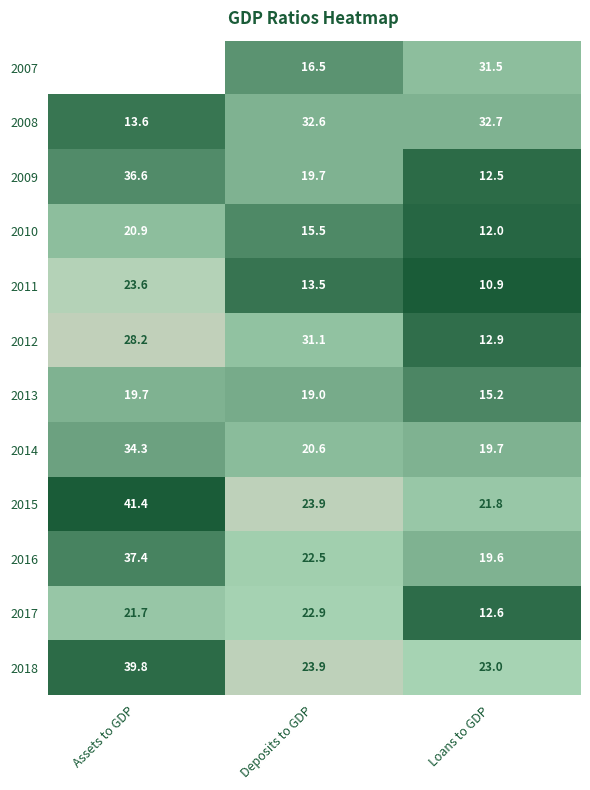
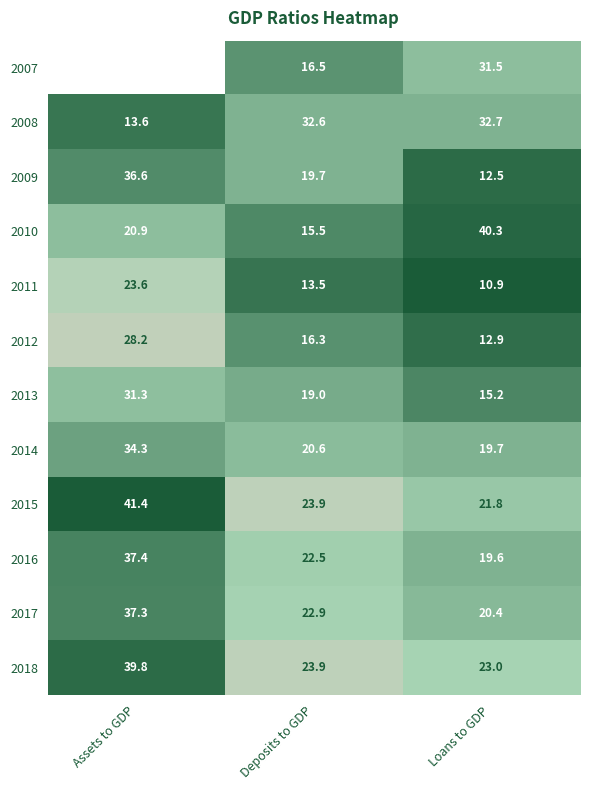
  {
    "2007": {
      "Deposits to GDP": 16.5,
      "Loans to GDP": 31.5
    },
    "2008": {
      "Assets to GDP": 13.6,
      "Deposits to GDP": 32.6,
      "Loans to GDP": 32.7
    },
    "2009": {
      "Assets to GDP": 36.6,
      "Deposits to GDP": 19.7,
      "Loans to GDP": 12.5
    },
    "2010": {
      "Assets to GDP": 20.9,
      "Deposits to GDP": 15.5,
-     "Loans to GDP": 12.0
+     "Loans to GDP": 40.3
    },
    "2011": {
      "Assets to GDP": 23.6,
      "Deposits to GDP": 13.5,
      "Loans to GDP": 10.9
    },
    "2012": {
      "Assets to GDP": 28.2,
-     "Deposits to GDP": 31.1,
+     "Deposits to GDP": 16.3,
      "Loans to GDP": 12.9
    },
    "2013": {
-     "Assets to GDP": 19.7,
+     "Assets to GDP": 31.3,
      "Deposits to GDP": 19.0,
      "Loans to GDP": 15.2
    },
    "2014": {
      "Assets to GDP": 34.3,
      "Deposits to GDP": 20.6,
      "Loans to GDP": 19.7
    },
    "2015": {
      "Assets to GDP": 41.4,
      "Deposits to GDP": 23.9,
      "Loans to GDP": 21.8
    },
    "2016": {
      "Assets to GDP": 37.4,
      "Deposits to GDP": 22.5,
      "Loans to GDP": 19.6
    },
    "2017": {
-     "Assets to GDP": 21.7,
+     "Assets to GDP": 37.3,
      "Deposits to GDP": 22.9,
-     "Loans to GDP": 12.6
+     "Loans to GDP": 20.4
    },
    "2018": {
      "Assets to GDP": 39.8,
      "Deposits to GDP": 23.9,
      "Loans to GDP": 23.0
    }
  }
